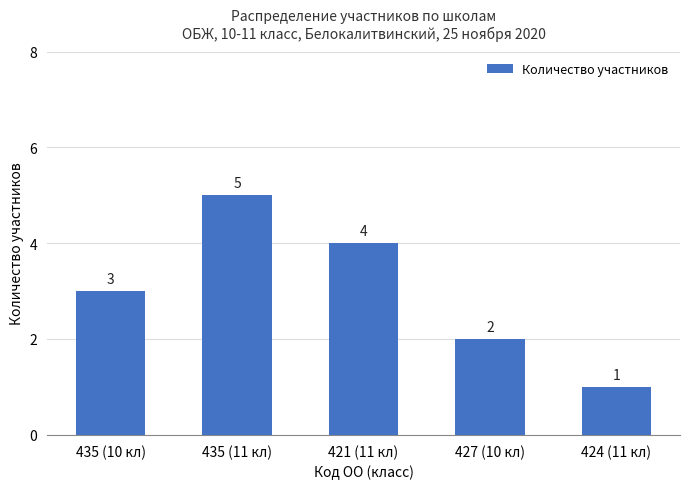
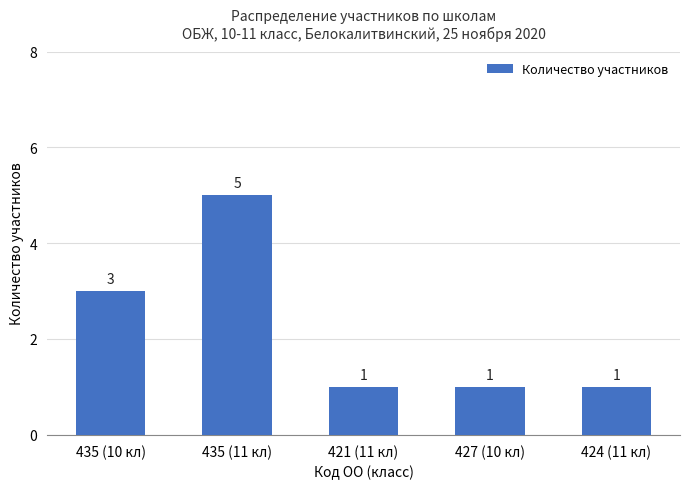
  {
    "435 (10 кл)": 3,
    "435 (11 кл)": 5,
-   "421 (11 кл)": 4,
-   "427 (10 кл)": 2,
+   "421 (11 кл)": 1,
+   "427 (10 кл)": 1,
    "424 (11 кл)": 1
  }
